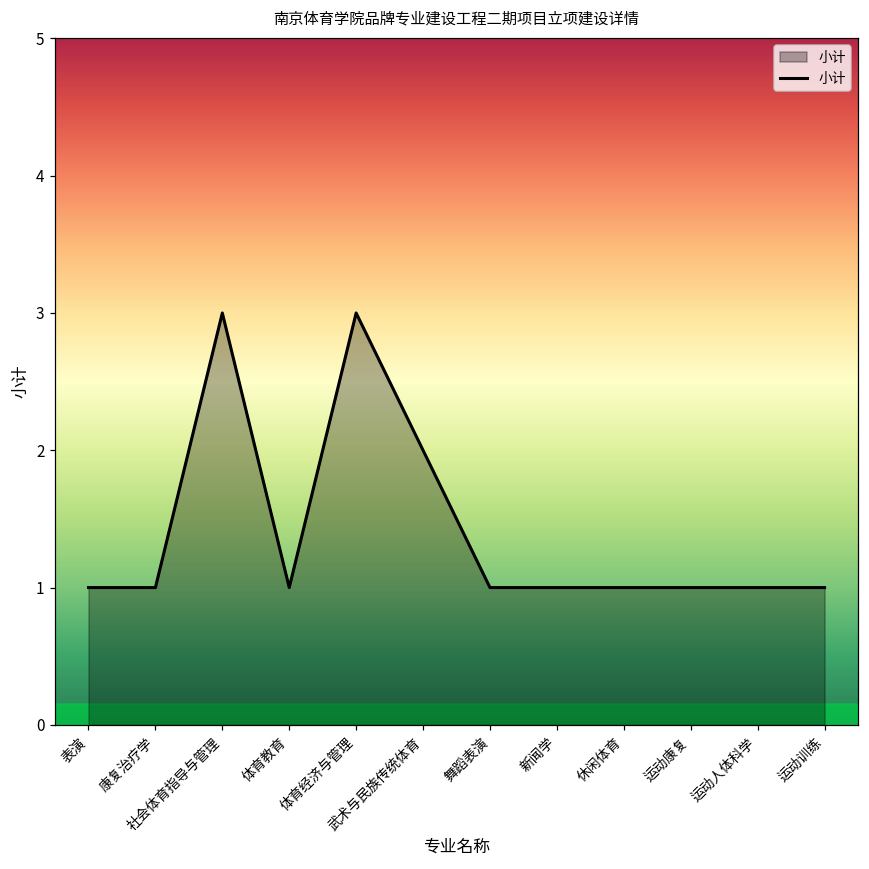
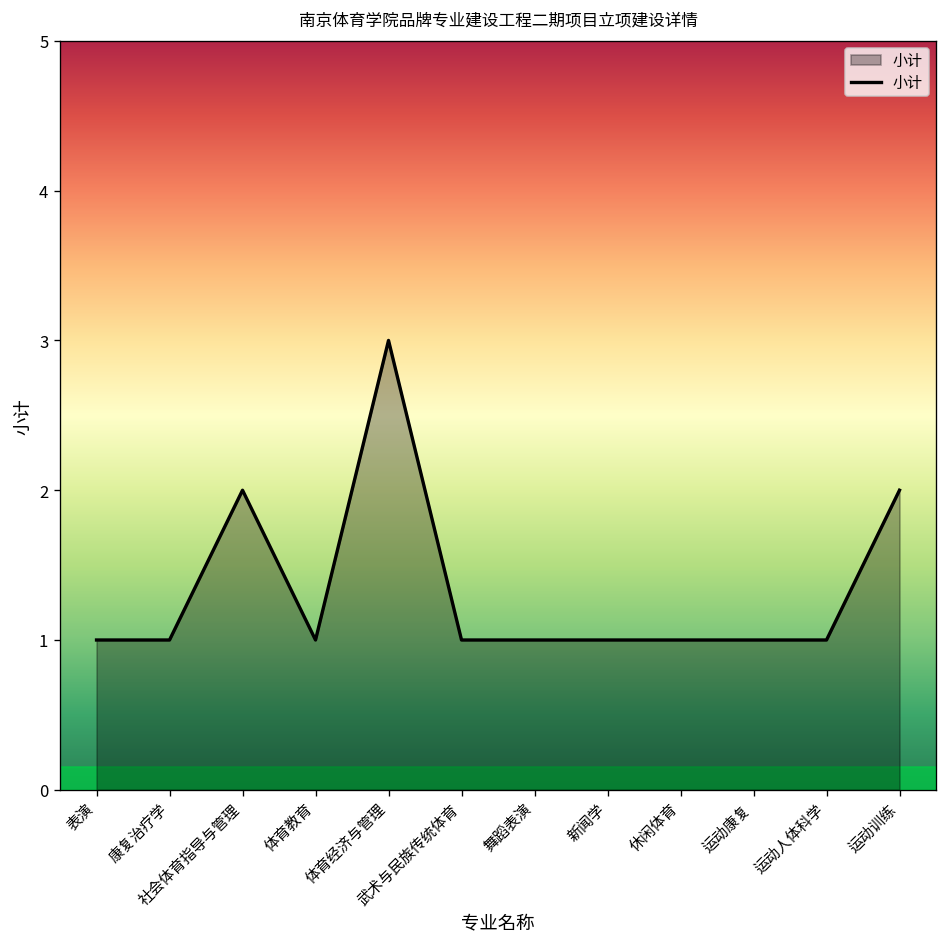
  {
    "表演": 1,
    "康复治疗学": 1,
-   "社会体育指导与管理": 3,
+   "社会体育指导与管理": 2,
    "体育教育": 1,
    "体育经济与管理": 3,
-   "武术与民族传统体育": 2,
+   "武术与民族传统体育": 1,
    "舞蹈表演": 1,
    "新闻学": 1,
    "休闲体育": 1,
    "运动康复": 1,
    "运动人体科学": 1,
-   "运动训练": 1
+   "运动训练": 2
  }
